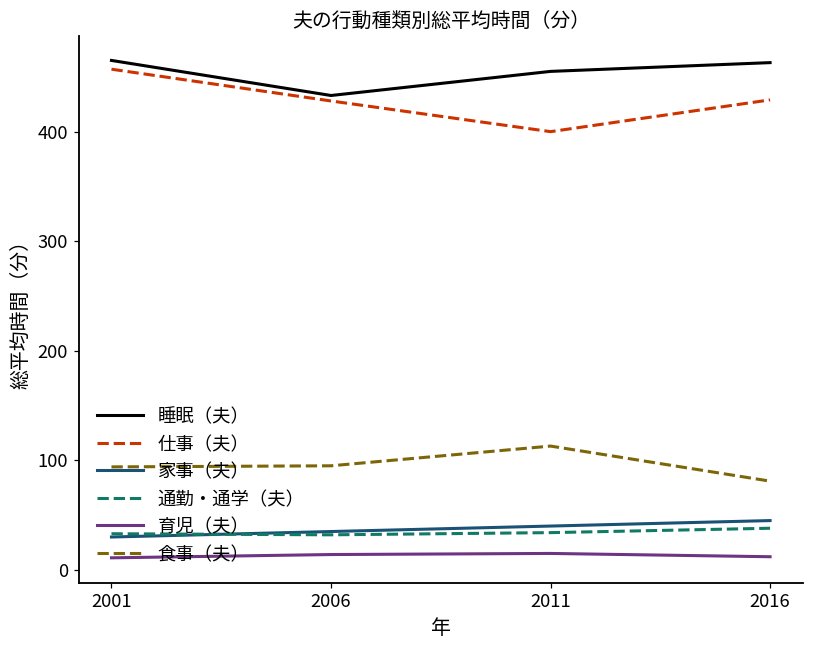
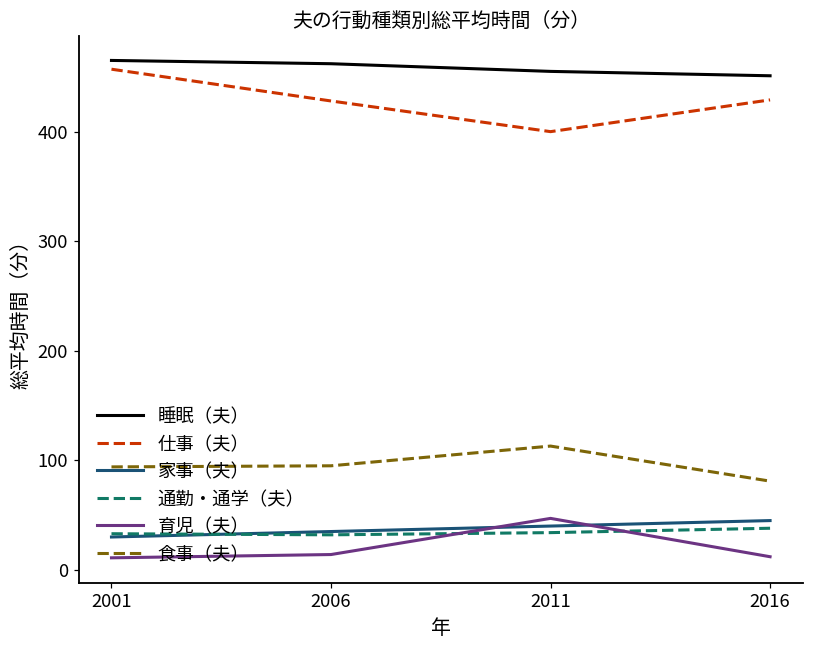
  {
    "睡眠（夫）": {
      "2001": 470,
-     "2006": 430,
+     "2006": 460,
      "2011": 460,
-     "2016": 460
+     "2016": 450
    },
    "仕事（夫）": {
      "2001": 460,
      "2006": 430,
      "2011": 400,
      "2016": 430
    },
    "育児（夫）": {
      "2001": 10,
      "2006": 10,
-     "2011": 20,
+     "2011": 50,
      "2016": 10
    },
    "食事（夫）": {
      "2001": 90,
      "2006": 100,
      "2011": 110,
      "2016": 80
    }
  }
